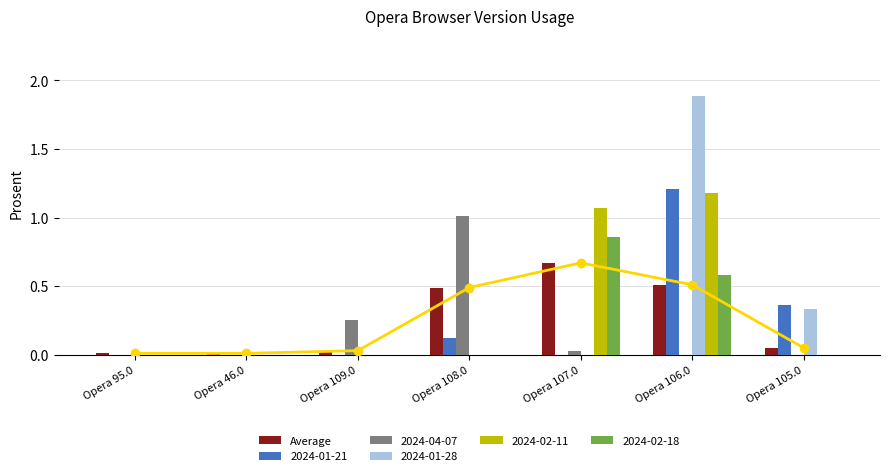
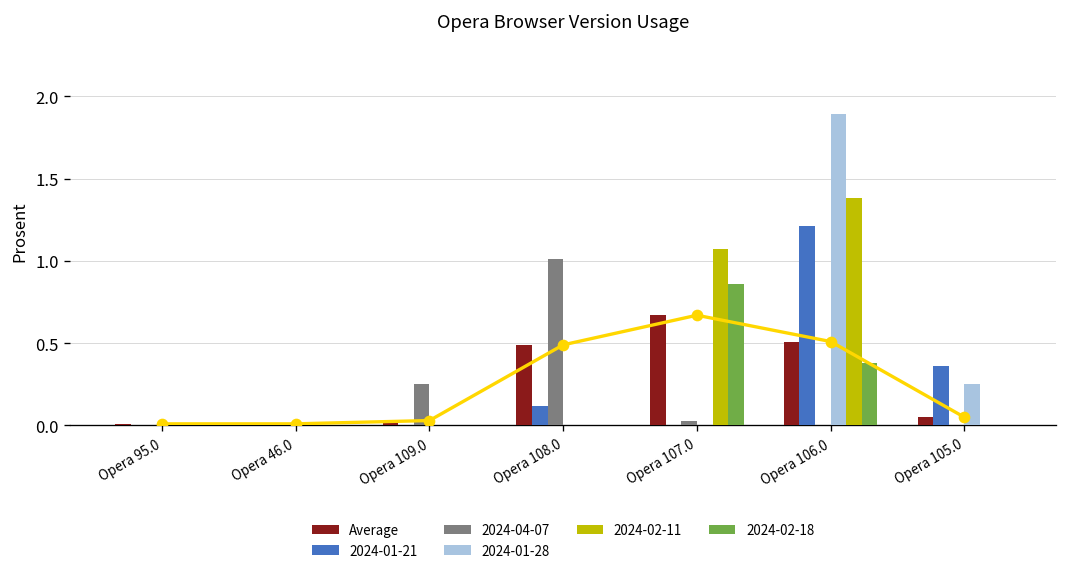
  {
    "Average": {
      "Opera 109.0": 0.03,
      "Opera 108.0": 0.49,
      "Opera 107.0": 0.67,
      "Opera 106.0": 0.51,
      "Opera 105.0": 0.05
    },
    "2024-01-21": {
      "Opera 95.0": 0.00,
      "Opera 46.0": 0.00,
      "Opera 109.0": 0.00,
      "Opera 108.0": 0.12,
      "Opera 107.0": 0.00,
      "Opera 106.0": 1.21,
      "Opera 105.0": 0.36
    },
    "2024-04-07": {
      "Opera 95.0": 0.00,
      "Opera 46.0": 0.00,
      "Opera 109.0": 0.25,
      "Opera 108.0": 1.01,
      "Opera 107.0": 0.03,
      "Opera 106.0": 0.00,
      "Opera 105.0": 0.00
    },
    "2024-01-28": {
      "Opera 95.0": 0.00,
      "Opera 46.0": 0.00,
      "Opera 109.0": 0.00,
      "Opera 108.0": 0.00,
      "Opera 107.0": 0.00,
      "Opera 106.0": 1.89,
-     "Opera 105.0": 0.33
+     "Opera 105.0": 0.25
    },
    "2024-02-11": {
      "Opera 95.0": 0.00,
      "Opera 46.0": 0.00,
      "Opera 109.0": 0.00,
      "Opera 108.0": 0.00,
      "Opera 107.0": 1.07,
-     "Opera 106.0": 1.18,
+     "Opera 106.0": 1.38,
      "Opera 105.0": 0.00
    },
    "2024-02-18": {
      "Opera 95.0": 0.00,
      "Opera 46.0": 0.00,
      "Opera 109.0": 0.00,
      "Opera 108.0": 0.00,
      "Opera 107.0": 0.86,
-     "Opera 106.0": 0.58,
+     "Opera 106.0": 0.38,
      "Opera 105.0": 0.00
    }
  }
